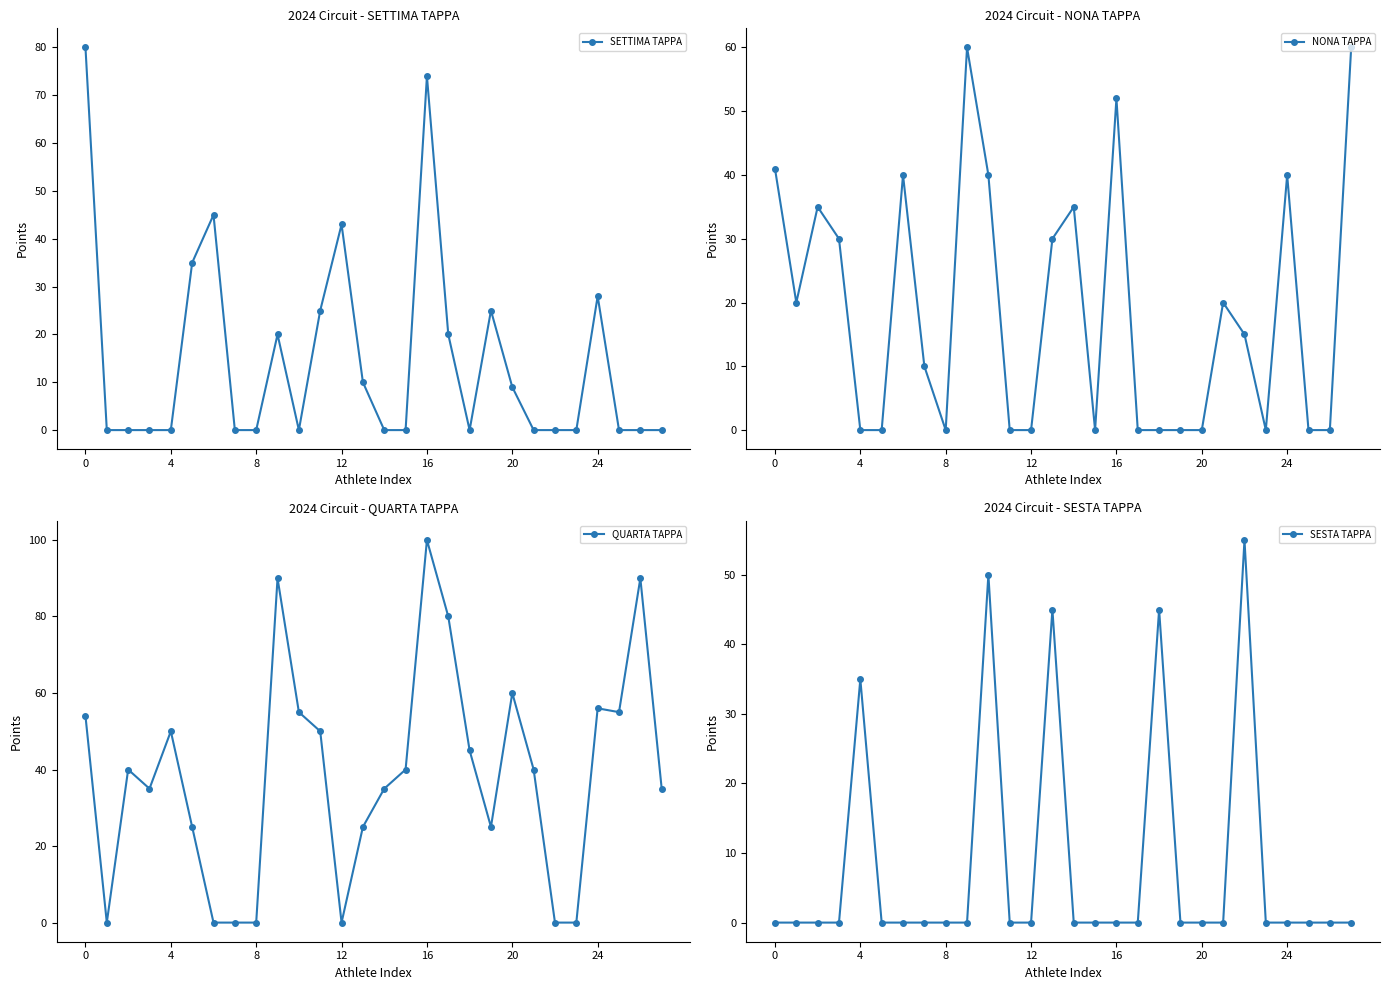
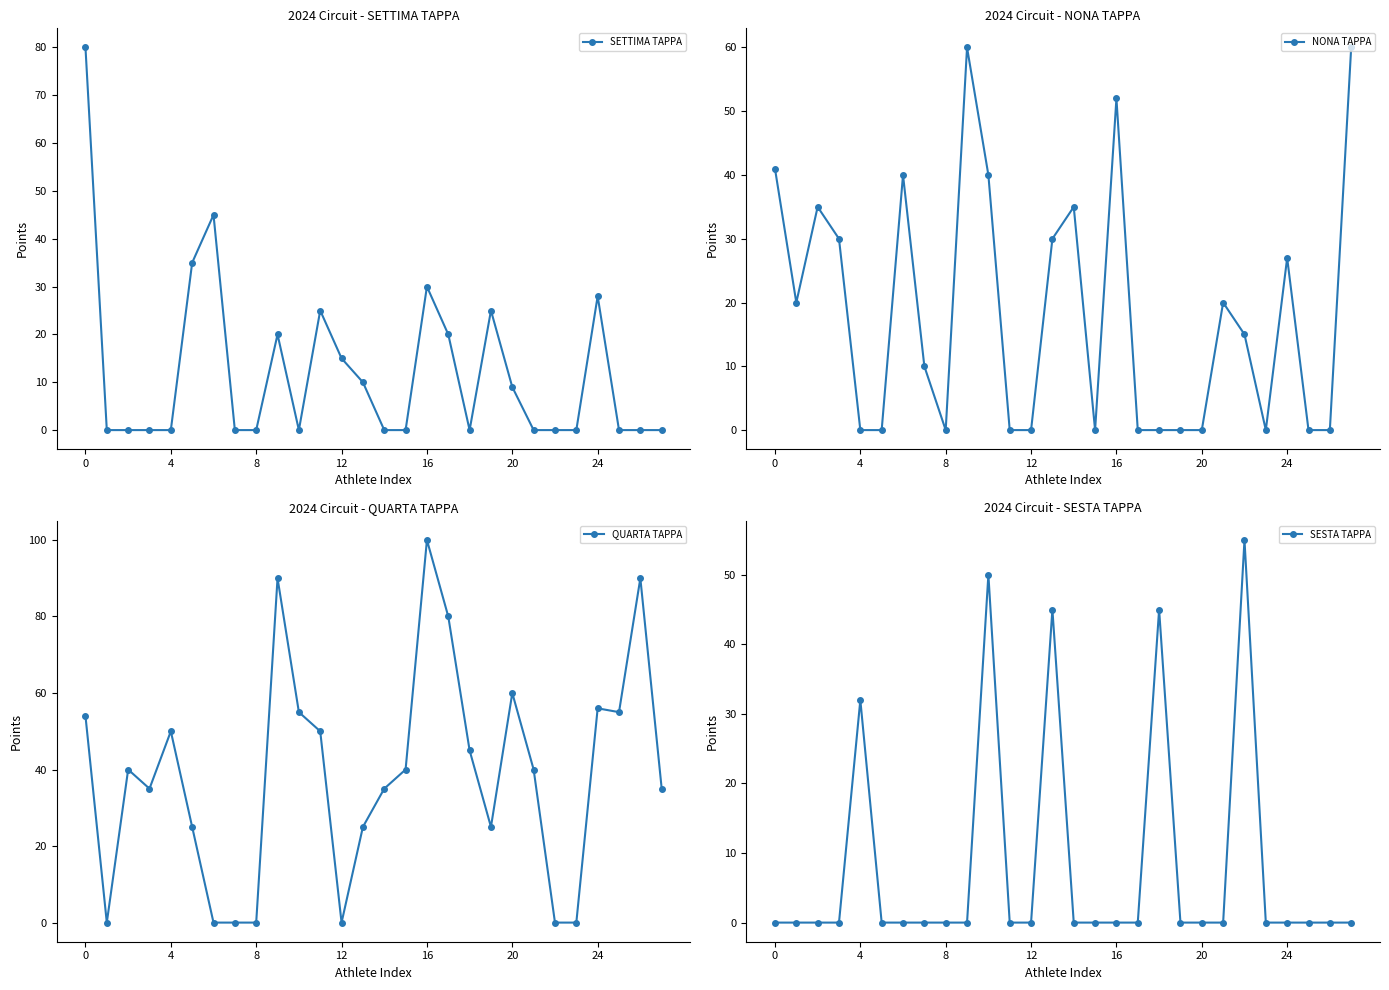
  {
    "2024 Circuit - SETTIMA TAPPA": {
      "0": 80,
      "4": 0,
      "8": 0,
-     "12": 43,
-     "16": 74,
+     "12": 15,
+     "16": 30,
      "20": 9,
      "24": 28
    },
    "2024 Circuit - NONA TAPPA": {
      "0": 41,
      "4": 0,
      "8": 0,
      "12": 0,
      "16": 52,
      "20": 0,
-     "24": 40
+     "24": 27
    },
    "2024 Circuit - QUARTA TAPPA": {
      "0": 54,
      "4": 50,
      "8": 0,
      "12": 0,
      "16": 100,
      "20": 60,
      "24": 56
    },
    "2024 Circuit - SESTA TAPPA": {
      "0": 0,
-     "4": 35,
+     "4": 32,
      "8": 0,
      "12": 0,
      "16": 0,
      "20": 0,
      "24": 0
    }
  }
